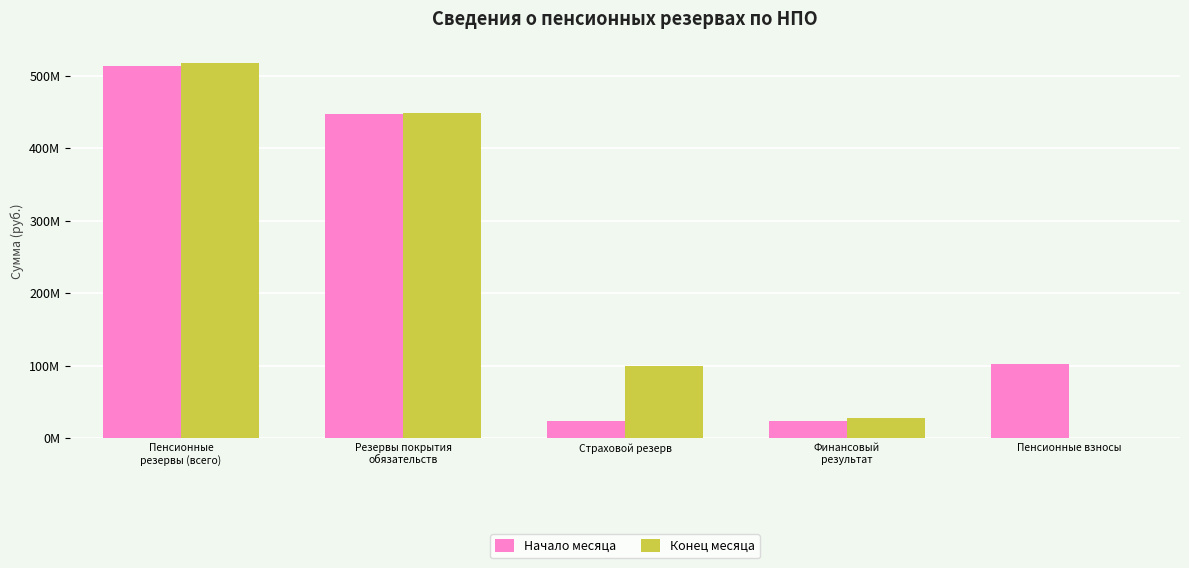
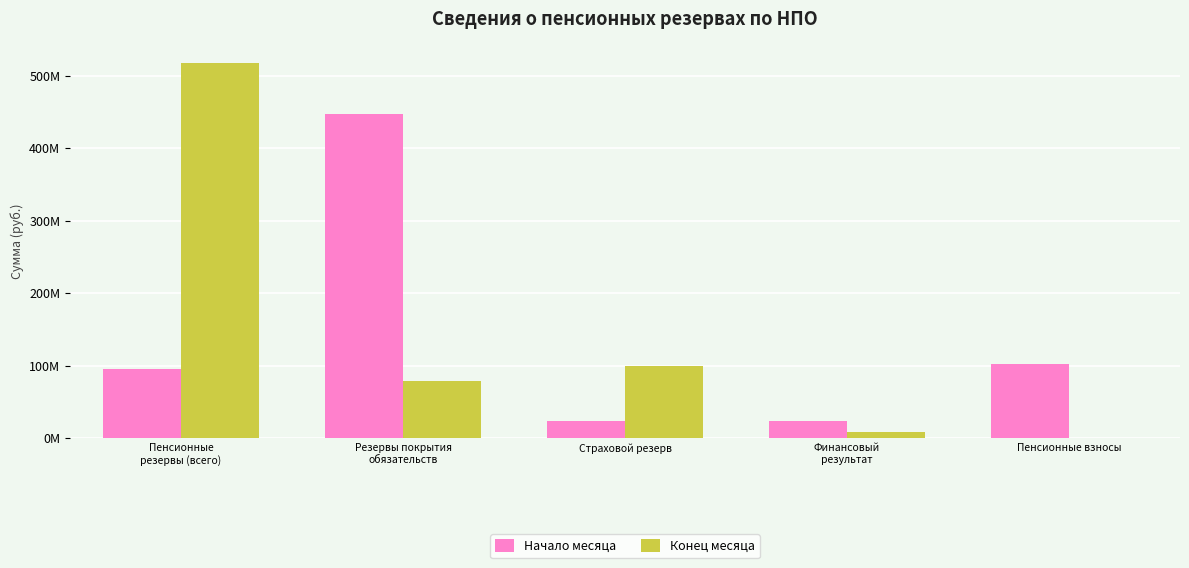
  {
    "Начало месяца": {
-     "Пенсионные резервы (всего)": 510000000,
+     "Пенсионные резервы (всего)": 100000000,
      "Резервы покрытия обязательств": 450000000,
      "Страховой резерв": 20000000,
      "Финансовый результат": 20000000,
      "Пенсионные взносы": 100000000
    },
    "Конец месяца": {
      "Пенсионные резервы (всего)": 520000000,
-     "Резервы покрытия обязательств": 450000000,
+     "Резервы покрытия обязательств": 80000000,
      "Страховой резерв": 100000000,
-     "Финансовый результат": 30000000,
+     "Финансовый результат": 10000000,
      "Пенсионные взносы": 0
    }
  }
